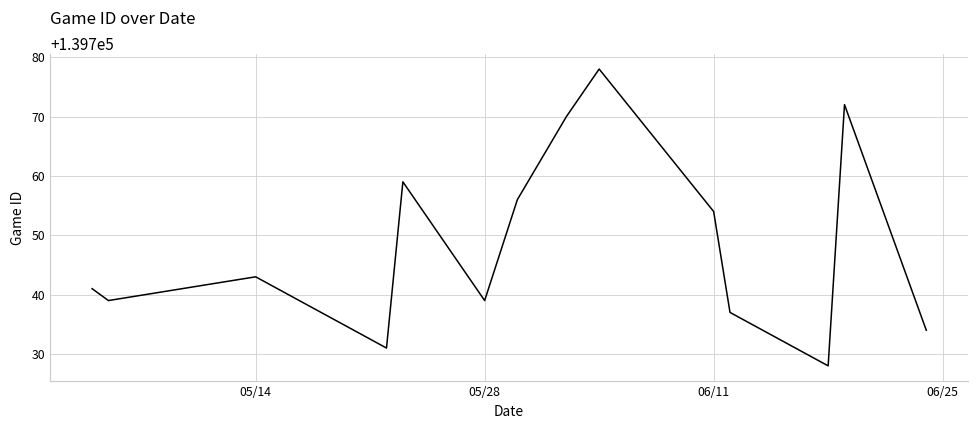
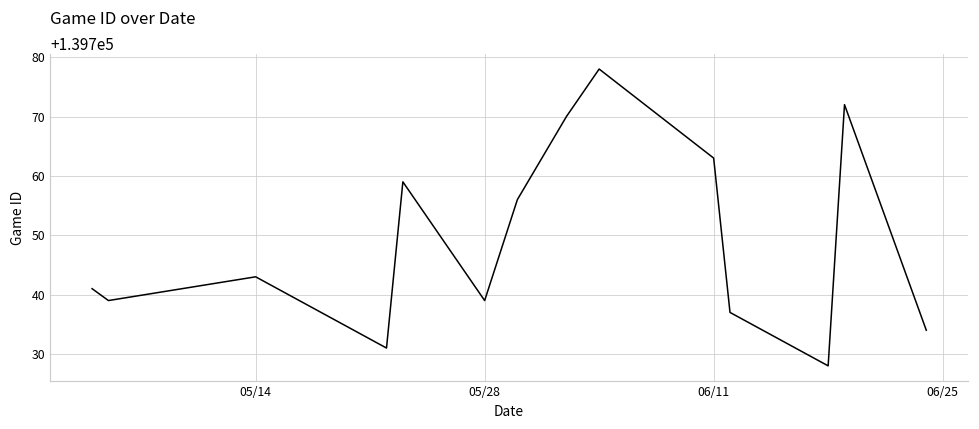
  {
    "05/14": 139743,
    "05/28": 139739,
-   "06/11": 139754
+   "06/11": 139763
  }
